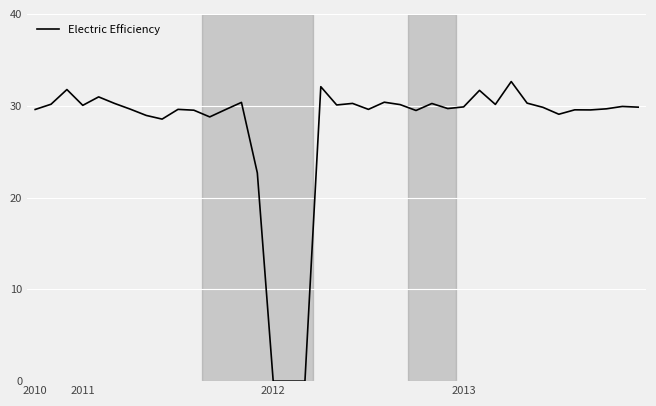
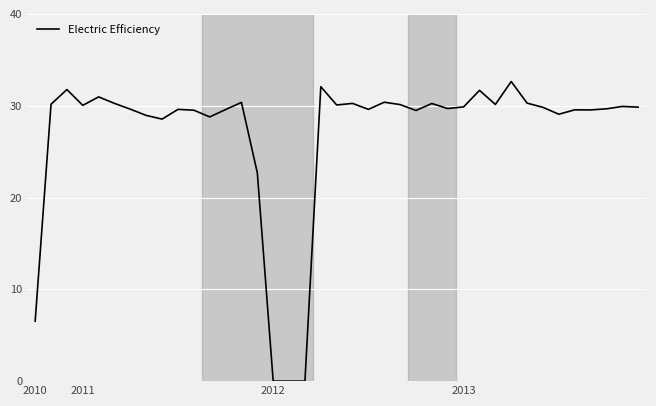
  {
-   "2010": 30,
+   "2010": 7,
    "2011": 30,
    "2012": 0,
    "2013": 30
  }
